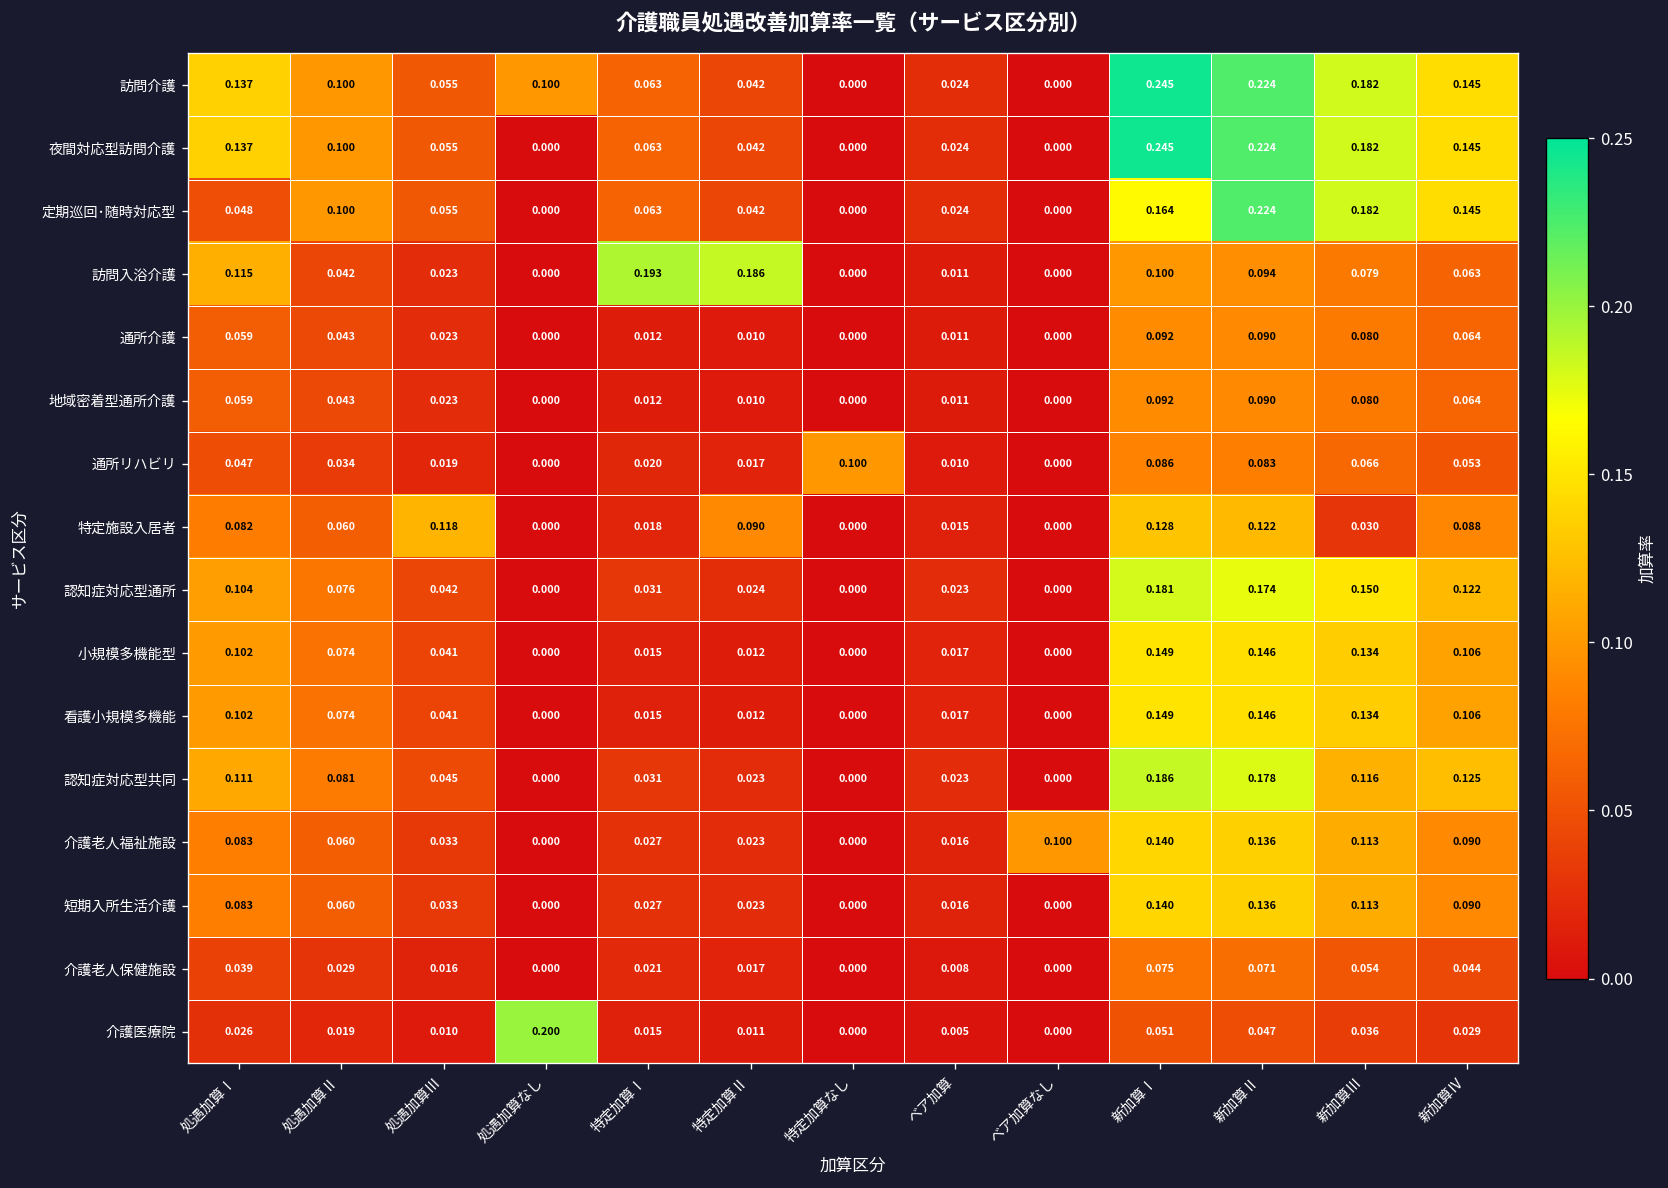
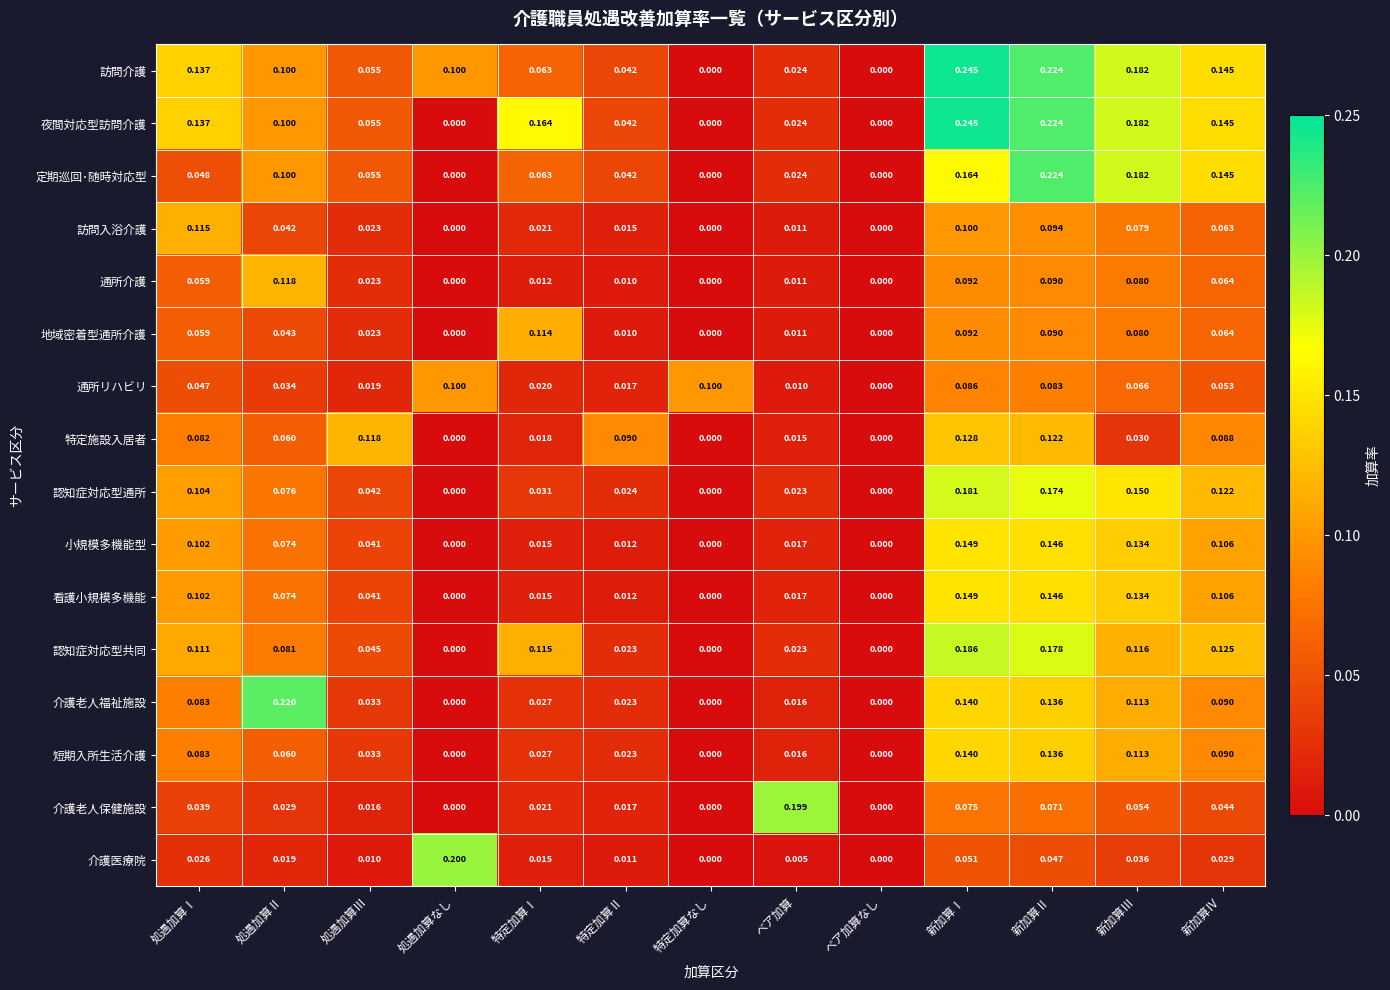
  {
    "夜間対応型訪問介護": {
      "処遇加算Ⅰ": 0.137,
      "処遇加算Ⅱ": 0.100,
      "処遇加算Ⅲ": 0.055,
      "処遇加算なし": 0.000,
-     "特定加算Ⅰ": 0.063,
+     "特定加算Ⅰ": 0.164,
      "特定加算Ⅱ": 0.042,
      "特定加算なし": 0.000,
      "ベア加算": 0.024,
      "ベア加算なし": 0.000,
      "新加算Ⅰ": 0.245,
      "新加算Ⅱ": 0.224,
      "新加算Ⅲ": 0.182,
      "新加算Ⅳ": 0.145
    },
    "訪問入浴介護": {
      "処遇加算Ⅰ": 0.115,
      "処遇加算Ⅱ": 0.042,
      "処遇加算Ⅲ": 0.023,
      "処遇加算なし": 0.000,
-     "特定加算Ⅰ": 0.193,
-     "特定加算Ⅱ": 0.186,
+     "特定加算Ⅰ": 0.021,
+     "特定加算Ⅱ": 0.015,
      "特定加算なし": 0.000,
      "ベア加算": 0.011,
      "ベア加算なし": 0.000,
      "新加算Ⅰ": 0.100,
      "新加算Ⅱ": 0.094,
      "新加算Ⅲ": 0.079,
      "新加算Ⅳ": 0.063
    },
    "通所介護": {
      "処遇加算Ⅰ": 0.059,
-     "処遇加算Ⅱ": 0.043,
+     "処遇加算Ⅱ": 0.118,
      "処遇加算Ⅲ": 0.023,
      "処遇加算なし": 0.000,
      "特定加算Ⅰ": 0.012,
      "特定加算Ⅱ": 0.010,
      "特定加算なし": 0.000,
      "ベア加算": 0.011,
      "ベア加算なし": 0.000,
      "新加算Ⅰ": 0.092,
      "新加算Ⅱ": 0.090,
      "新加算Ⅲ": 0.080,
      "新加算Ⅳ": 0.064
    },
    "地域密着型通所介護": {
      "処遇加算Ⅰ": 0.059,
      "処遇加算Ⅱ": 0.043,
      "処遇加算Ⅲ": 0.023,
      "処遇加算なし": 0.000,
-     "特定加算Ⅰ": 0.012,
+     "特定加算Ⅰ": 0.114,
      "特定加算Ⅱ": 0.010,
      "特定加算なし": 0.000,
      "ベア加算": 0.011,
      "ベア加算なし": 0.000,
      "新加算Ⅰ": 0.092,
      "新加算Ⅱ": 0.090,
      "新加算Ⅲ": 0.080,
      "新加算Ⅳ": 0.064
    },
    "通所リハビリ": {
      "処遇加算Ⅰ": 0.047,
      "処遇加算Ⅱ": 0.034,
      "処遇加算Ⅲ": 0.019,
-     "処遇加算なし": 0.000,
+     "処遇加算なし": 0.100,
      "特定加算Ⅰ": 0.020,
      "特定加算Ⅱ": 0.017,
      "特定加算なし": 0.100,
      "ベア加算": 0.010,
      "ベア加算なし": 0.000,
      "新加算Ⅰ": 0.086,
      "新加算Ⅱ": 0.083,
      "新加算Ⅲ": 0.066,
      "新加算Ⅳ": 0.053
    },
    "認知症対応型共同": {
      "処遇加算Ⅰ": 0.111,
      "処遇加算Ⅱ": 0.081,
      "処遇加算Ⅲ": 0.045,
      "処遇加算なし": 0.000,
-     "特定加算Ⅰ": 0.031,
+     "特定加算Ⅰ": 0.115,
      "特定加算Ⅱ": 0.023,
      "特定加算なし": 0.000,
      "ベア加算": 0.023,
      "ベア加算なし": 0.000,
      "新加算Ⅰ": 0.186,
      "新加算Ⅱ": 0.178,
      "新加算Ⅲ": 0.116,
      "新加算Ⅳ": 0.125
    },
    "介護老人福祉施設": {
      "処遇加算Ⅰ": 0.083,
-     "処遇加算Ⅱ": 0.060,
+     "処遇加算Ⅱ": 0.220,
      "処遇加算Ⅲ": 0.033,
      "処遇加算なし": 0.000,
      "特定加算Ⅰ": 0.027,
      "特定加算Ⅱ": 0.023,
      "特定加算なし": 0.000,
      "ベア加算": 0.016,
-     "ベア加算なし": 0.100,
+     "ベア加算なし": 0.000,
      "新加算Ⅰ": 0.140,
      "新加算Ⅱ": 0.136,
      "新加算Ⅲ": 0.113,
      "新加算Ⅳ": 0.090
    },
    "介護老人保健施設": {
      "処遇加算Ⅰ": 0.039,
      "処遇加算Ⅱ": 0.029,
      "処遇加算Ⅲ": 0.016,
      "処遇加算なし": 0.000,
      "特定加算Ⅰ": 0.021,
      "特定加算Ⅱ": 0.017,
      "特定加算なし": 0.000,
-     "ベア加算": 0.008,
+     "ベア加算": 0.199,
      "ベア加算なし": 0.000,
      "新加算Ⅰ": 0.075,
      "新加算Ⅱ": 0.071,
      "新加算Ⅲ": 0.054,
      "新加算Ⅳ": 0.044
    }
  }
